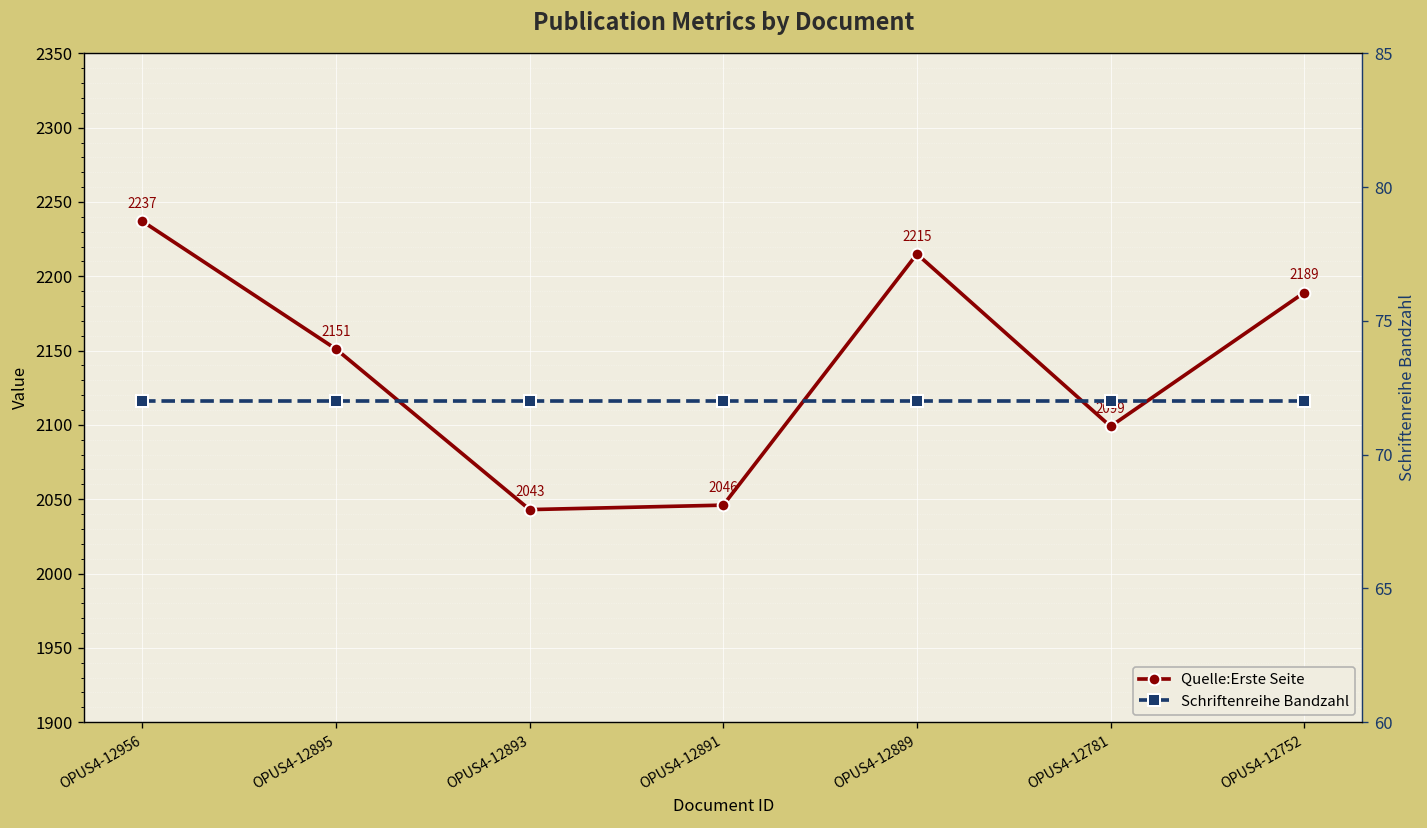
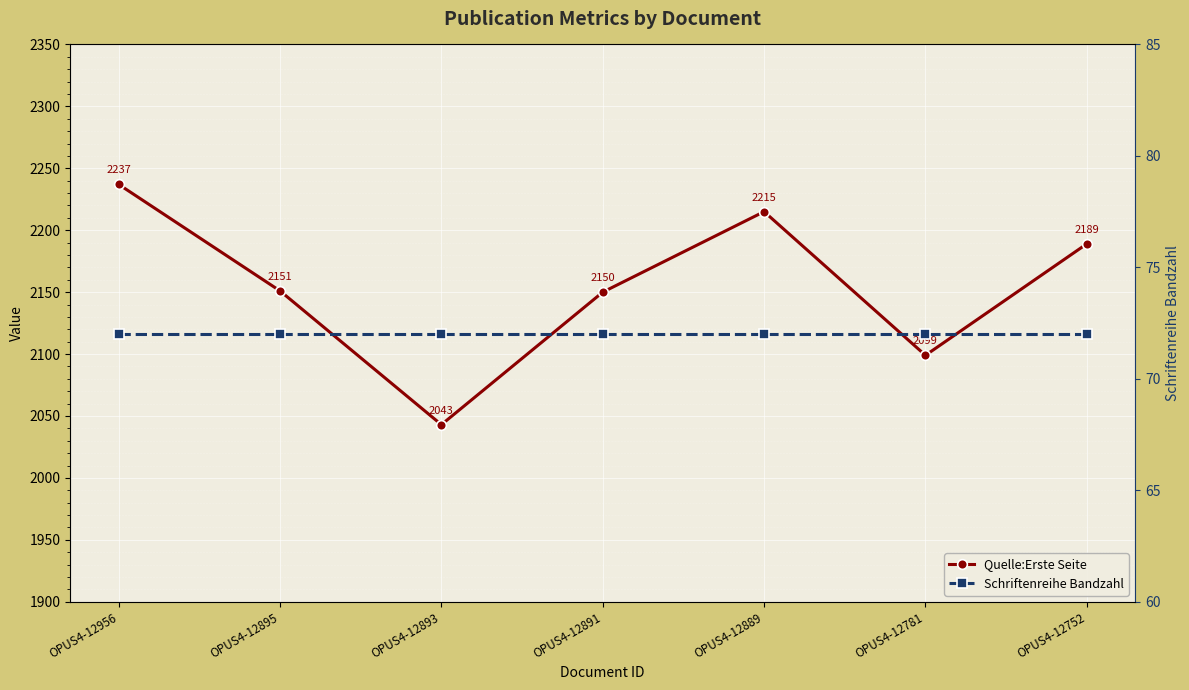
  {
    "Quelle:Erste Seite": {
      "OPUS4-12956": 2237,
      "OPUS4-12895": 2151,
      "OPUS4-12893": 2043,
-     "OPUS4-12891": 2046,
+     "OPUS4-12891": 2150,
      "OPUS4-12889": 2215,
      "OPUS4-12752": 2189
    }
  }
